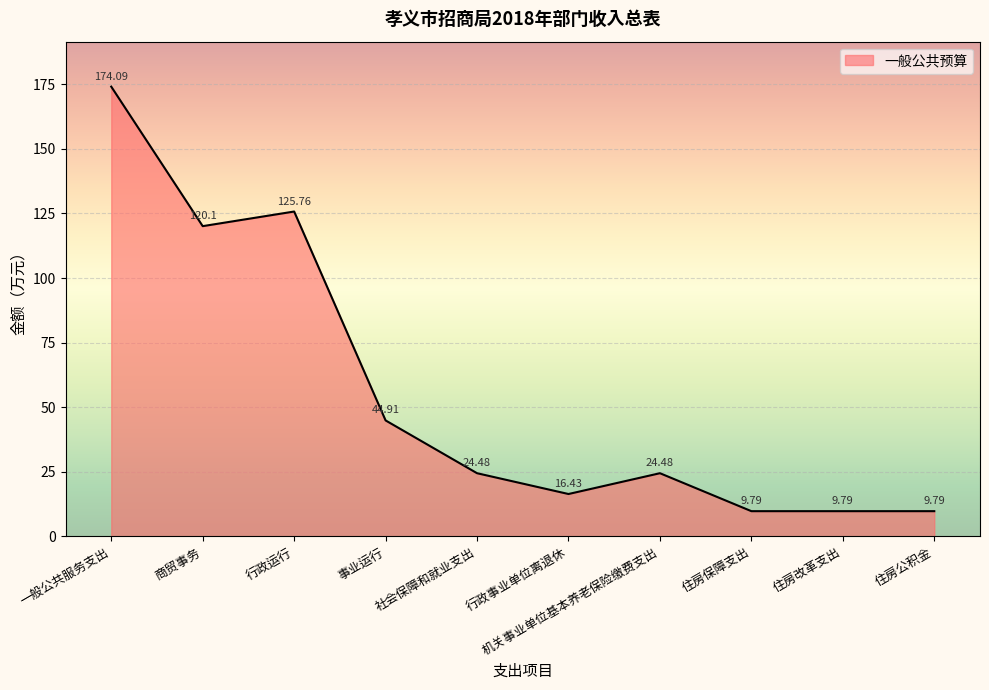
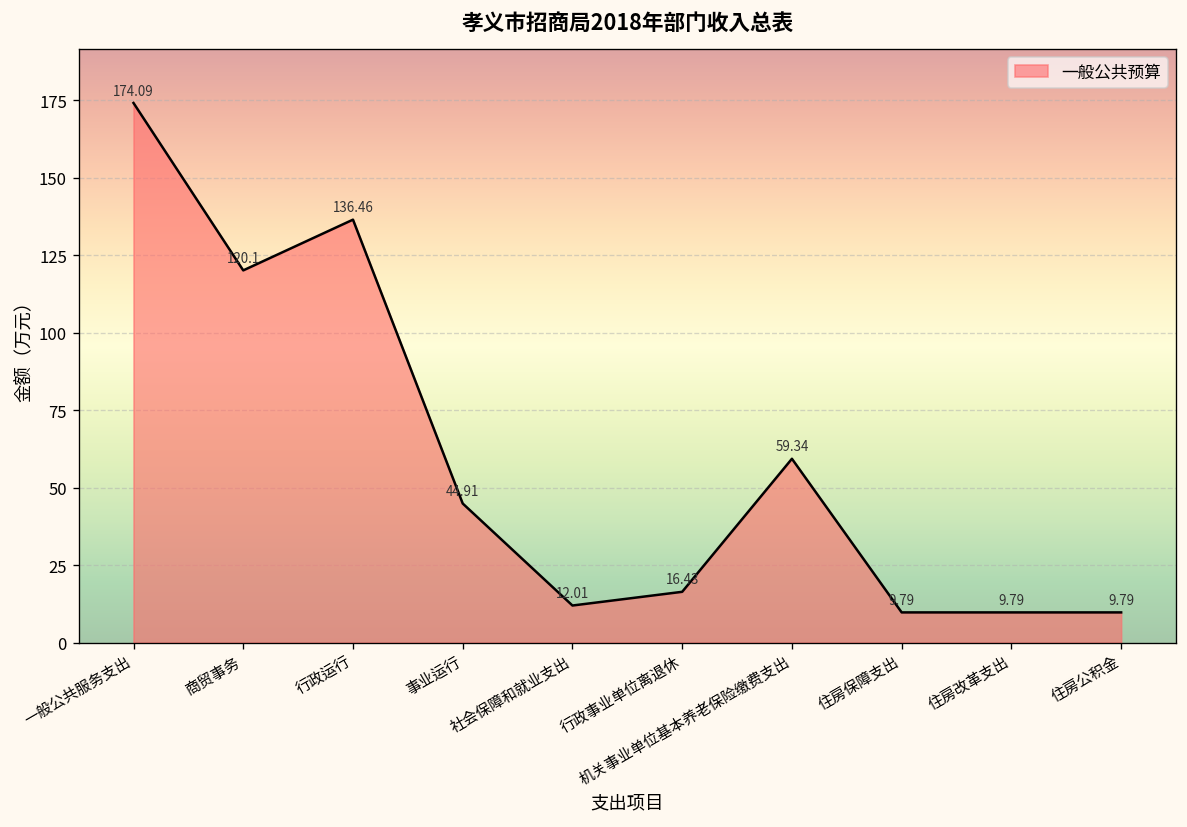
  {
    "一般公共服务支出": 174.09,
    "商贸事务": 120.1,
-   "行政运行": 125.76,
+   "行政运行": 136.46,
    "事业运行": 44.91,
-   "社会保障和就业支出": 24.48,
+   "社会保障和就业支出": 12.01,
    "行政事业单位离退休": 16.43,
-   "机关事业单位基本养老保险缴费支出": 24.48,
+   "机关事业单位基本养老保险缴费支出": 59.34,
    "住房保障支出": 9.79,
    "住房改革支出": 9.79,
    "住房公积金": 9.79
  }
